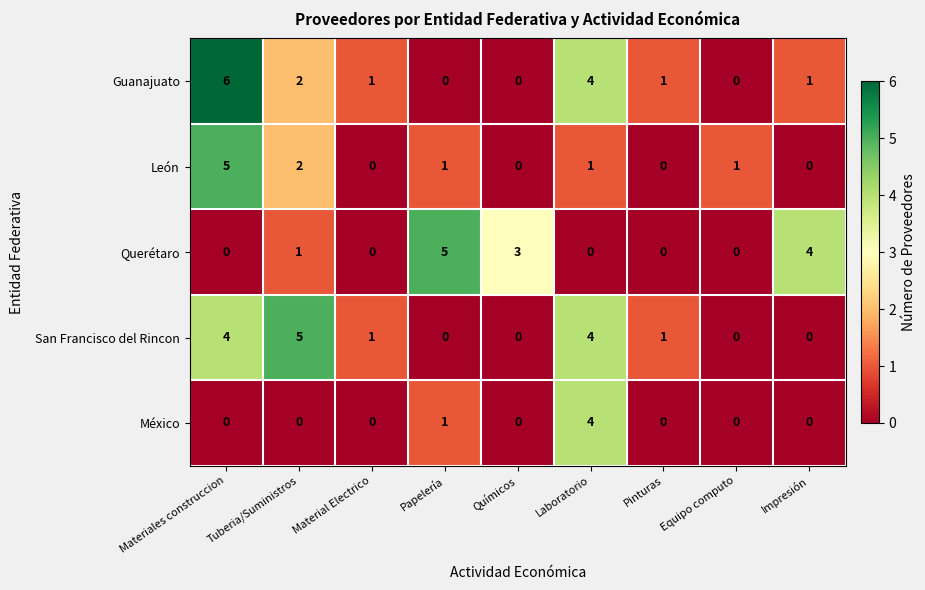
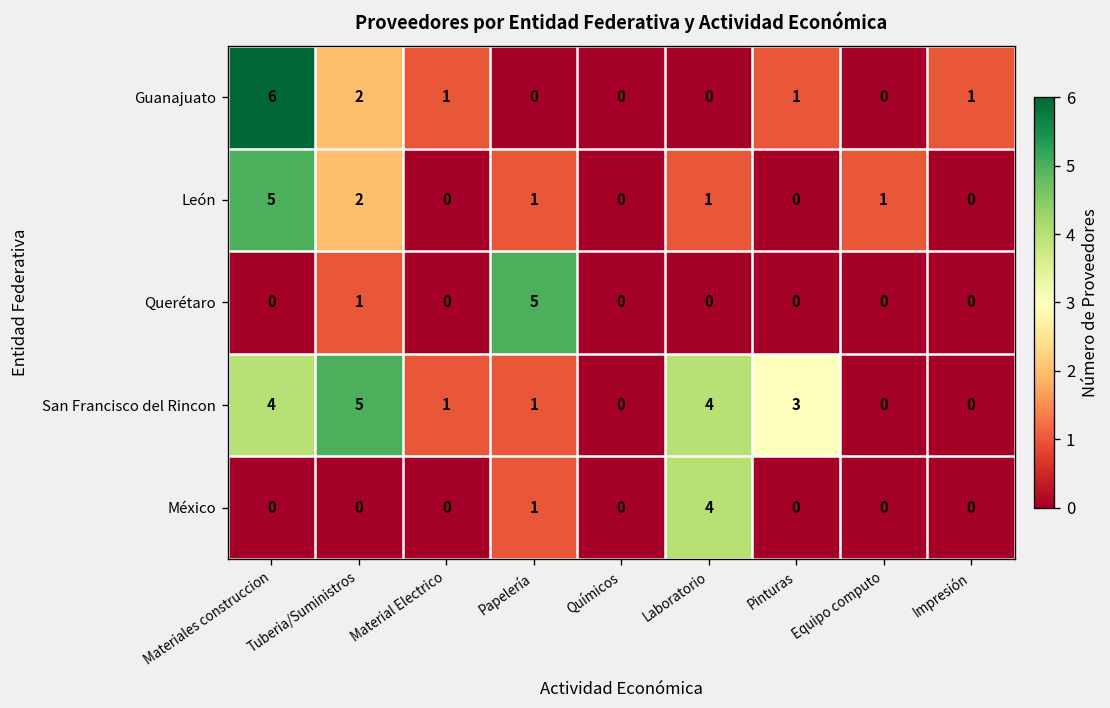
  {
    "Guanajuato": {
      "Materiales construccion": 6,
      "Tuberia/Suministros": 2,
      "Material Electrico": 1,
      "Papelería": 0,
      "Químicos": 0,
-     "Laboratorio": 4,
+     "Laboratorio": 0,
      "Pinturas": 1,
      "Equipo computo": 0,
      "Impresión": 1
    },
    "León": {
      "Materiales construccion": 5,
      "Tuberia/Suministros": 2,
      "Material Electrico": 0,
      "Papelería": 1,
      "Químicos": 0,
      "Laboratorio": 1,
      "Pinturas": 0,
      "Equipo computo": 1,
      "Impresión": 0
    },
    "Querétaro": {
      "Materiales construccion": 0,
      "Tuberia/Suministros": 1,
      "Material Electrico": 0,
      "Papelería": 5,
-     "Químicos": 3,
+     "Químicos": 0,
      "Laboratorio": 0,
      "Pinturas": 0,
      "Equipo computo": 0,
-     "Impresión": 4
+     "Impresión": 0
    },
    "San Francisco del Rincon": {
      "Materiales construccion": 4,
      "Tuberia/Suministros": 5,
      "Material Electrico": 1,
-     "Papelería": 0,
+     "Papelería": 1,
      "Químicos": 0,
      "Laboratorio": 4,
-     "Pinturas": 1,
+     "Pinturas": 3,
      "Equipo computo": 0,
      "Impresión": 0
    },
    "México": {
      "Materiales construccion": 0,
      "Tuberia/Suministros": 0,
      "Material Electrico": 0,
      "Papelería": 1,
      "Químicos": 0,
      "Laboratorio": 4,
      "Pinturas": 0,
      "Equipo computo": 0,
      "Impresión": 0
    }
  }
